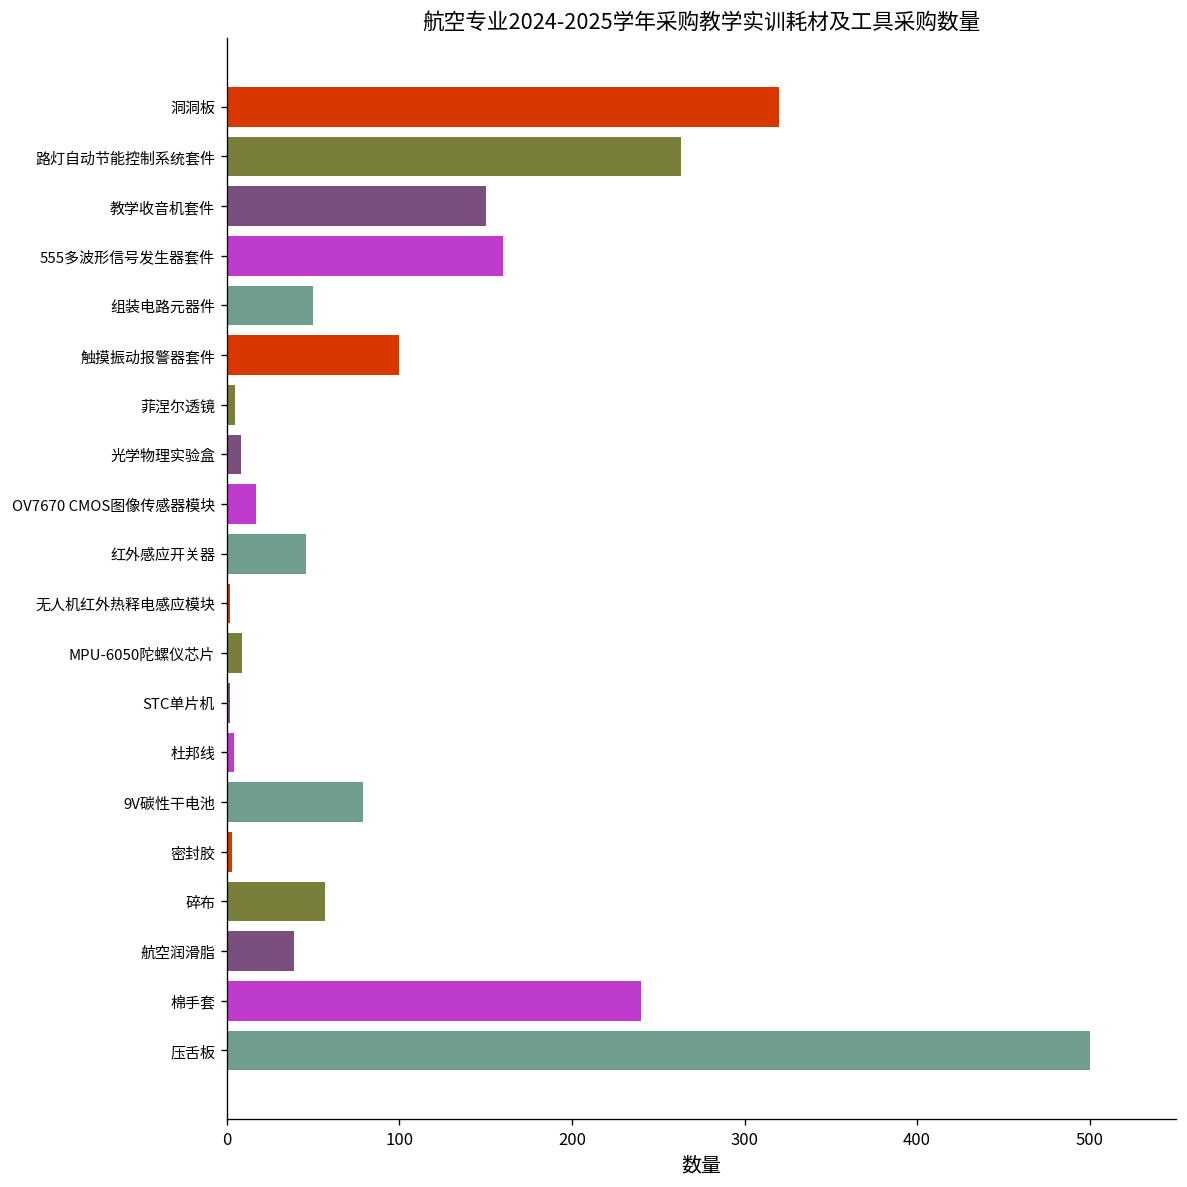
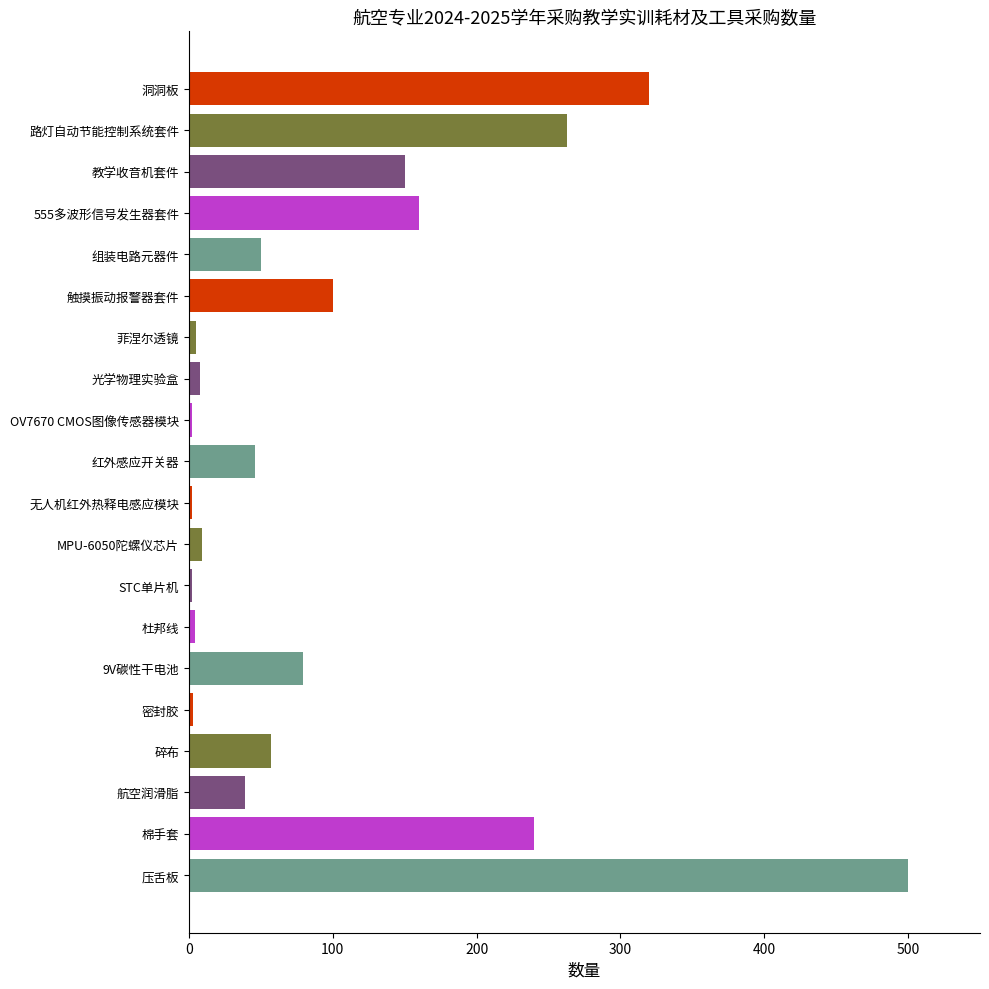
  {
    "洞洞板": 320,
    "路灯自动节能控制系统套件": 263,
    "教学收音机套件": 150,
    "555多波形信号发生器套件": 160,
    "组装电路元器件": 50,
    "触摸振动报警器套件": 100,
    "菲涅尔透镜": 5,
    "光学物理实验盒": 8,
-   "OV7670 CMOS图像传感器模块": 17,
+   "OV7670 CMOS图像传感器模块": 2,
    "红外感应开关器": 46,
    "无人机红外热释电感应模块": 2,
    "MPU-6050陀螺仪芯片": 9,
    "STC单片机": 2,
    "杜邦线": 4,
    "9V碳性干电池": 79,
    "密封胶": 3,
    "碎布": 57,
    "航空润滑脂": 39,
    "棉手套": 240,
    "压舌板": 500
  }
